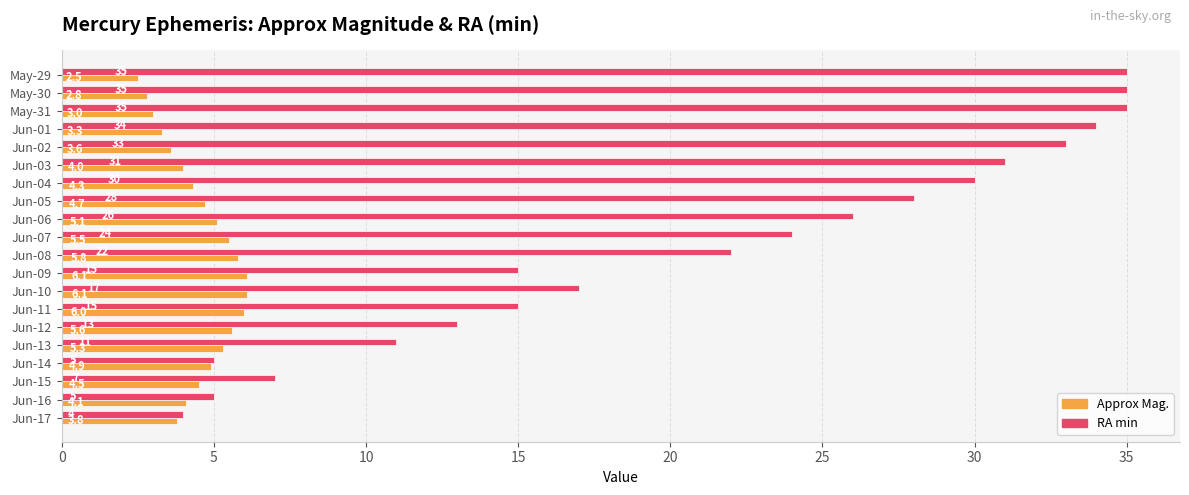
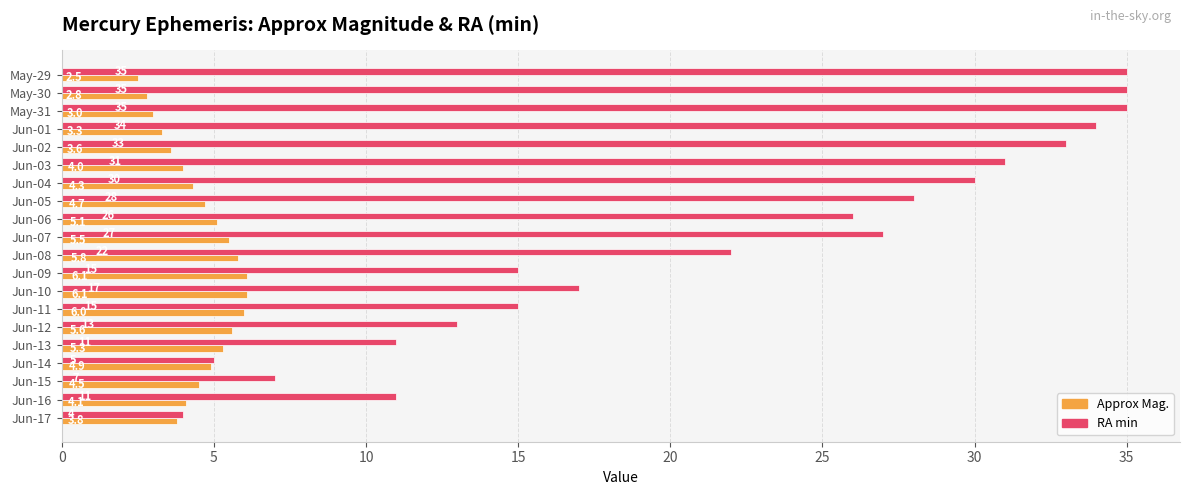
  {
    "Approx Mag.": {
      "May-29": 2.5,
      "May-30": 2.8,
      "May-31": 3.0,
      "Jun-01": 3.3,
      "Jun-02": 3.6,
      "Jun-03": 4.0,
      "Jun-04": 4.3,
      "Jun-05": 4.7,
      "Jun-06": 5.1,
      "Jun-07": 5.5,
      "Jun-08": 5.8,
      "Jun-09": 6.1,
      "Jun-10": 6.1,
      "Jun-11": 6.0,
      "Jun-12": 5.6,
      "Jun-14": 4.9,
      "Jun-15": 4.5,
      "Jun-16": 4.1,
      "Jun-17": 3.8
    },
    "RA min": {
      "May-29": 35,
      "May-30": 35,
      "May-31": 35,
      "Jun-01": 34,
      "Jun-02": 33,
      "Jun-03": 31,
      "Jun-04": 30,
      "Jun-05": 28,
      "Jun-06": 26,
-     "Jun-07": 24,
+     "Jun-07": 27,
      "Jun-08": 22,
      "Jun-10": 17,
      "Jun-11": 15,
-     "Jun-16": 5
+     "Jun-16": 11
    }
  }
